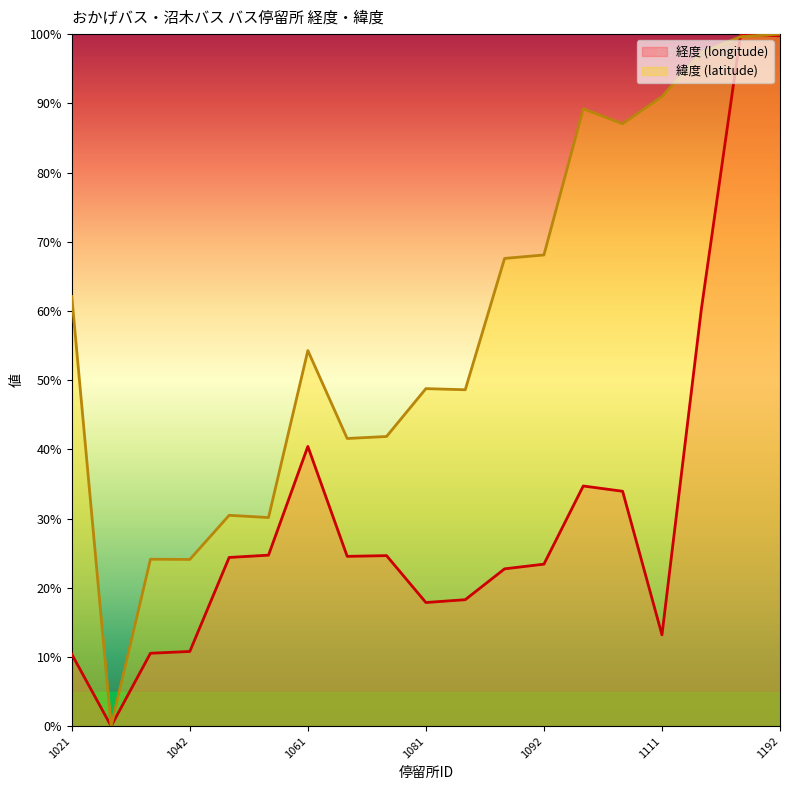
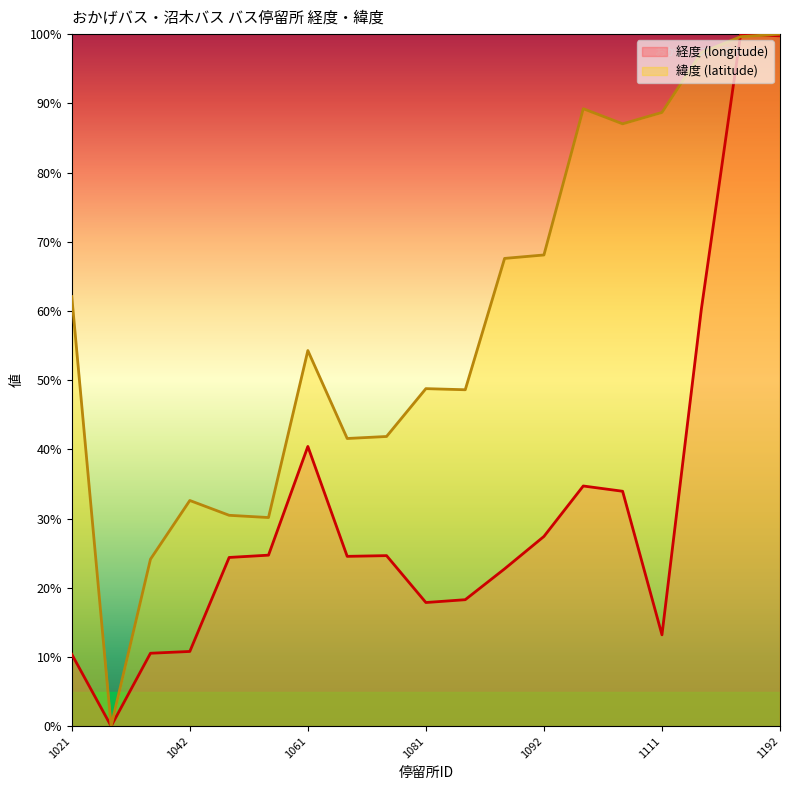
  {
    "経度 (longitude)": {
      "1021": "10%",
      "1042": "11%",
      "1061": "40%",
      "1081": "18%",
-     "1092": "23%",
+     "1092": "27%",
      "1111": "13%"
    },
    "緯度 (latitude)": {
      "1021": "62%",
-     "1042": "24%",
+     "1042": "33%",
      "1061": "54%",
      "1081": "49%",
      "1092": "68%",
-     "1111": "91%"
+     "1111": "89%"
    }
  }
